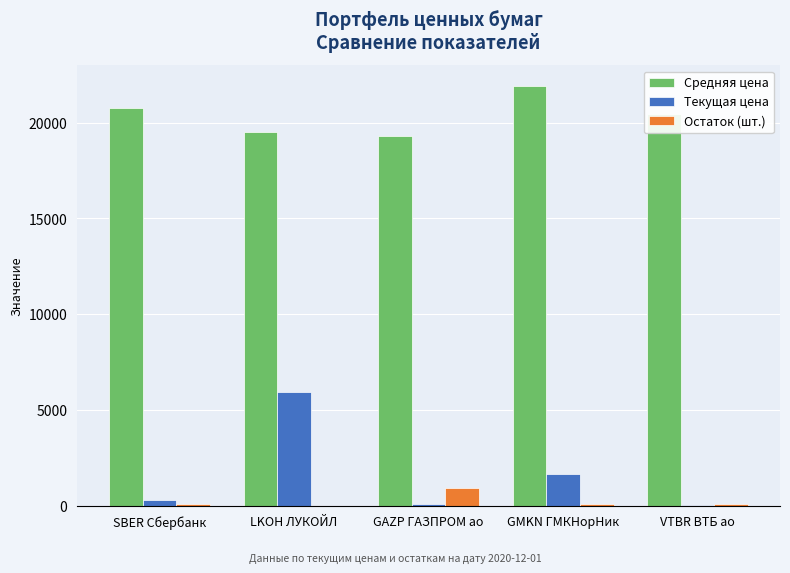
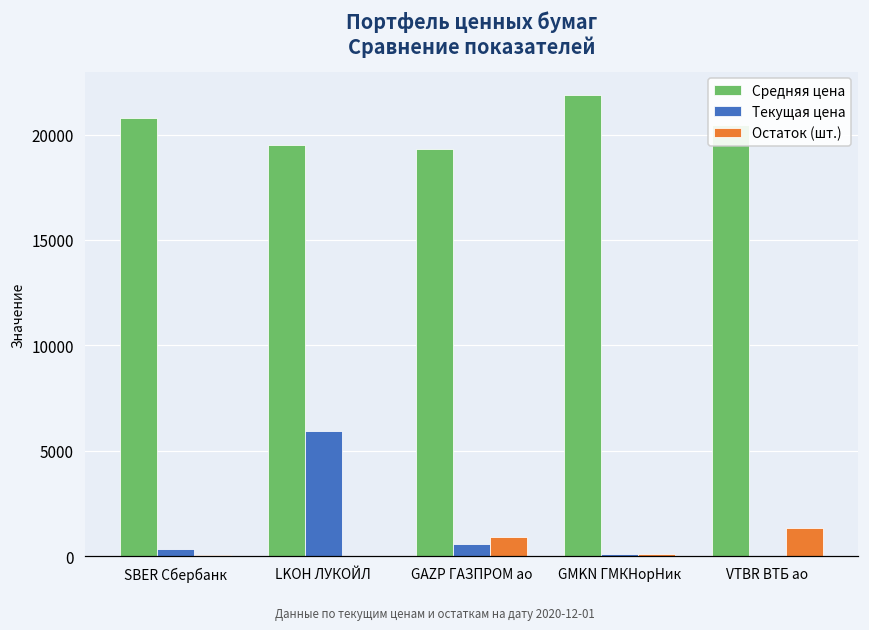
  {
    "Средняя цена": {
      "SBER Сбербанк": 20800,
      "LKOH ЛУКОЙЛ": 19500,
      "GAZP ГАЗПРОМ ао": 19300,
      "GMKN ГМКНорНик": 21900
    },
    "Текущая цена": {
      "SBER Сбербанк": 300,
      "LKOH ЛУКОЙЛ": 5900,
-     "GAZP ГАЗПРОМ ао": 100,
-     "GMKN ГМКНорНик": 1700
+     "GAZP ГАЗПРОМ ао": 600,
+     "GMKN ГМКНорНик": 100
    },
    "Остаток (шт.)": {
      "GAZP ГАЗПРОМ ао": 900,
-     "VTBR ВТБ ао": 100
+     "VTBR ВТБ ао": 1300
    }
  }
